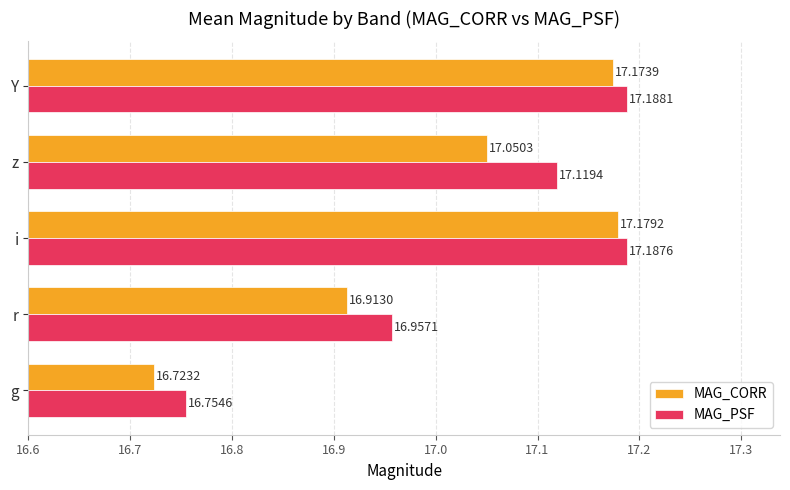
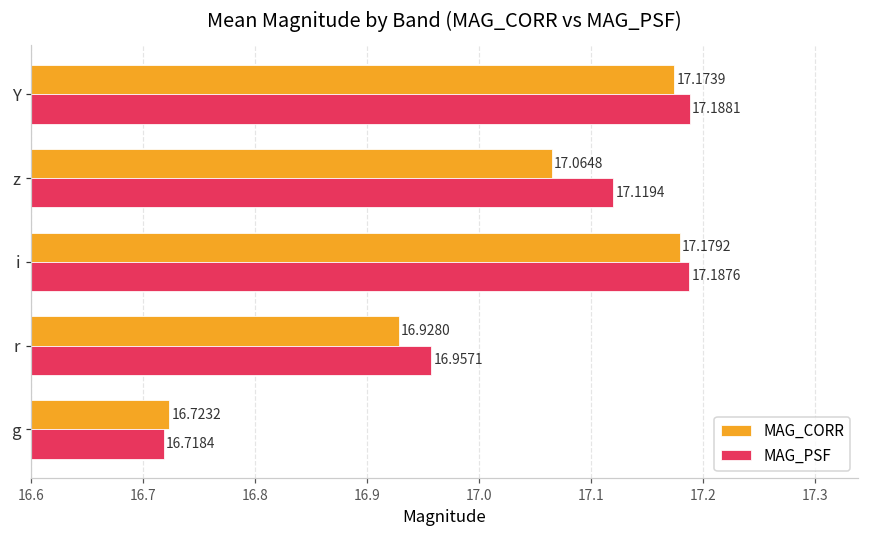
  {
    "MAG_CORR": {
      "Y": 17.1739,
-     "z": 17.0503,
+     "z": 17.0648,
      "i": 17.1792,
-     "r": 16.9130,
+     "r": 16.9280,
      "g": 16.7232
    },
    "MAG_PSF": {
      "Y": 17.1881,
      "z": 17.1194,
      "i": 17.1876,
      "r": 16.9571,
-     "g": 16.7546
+     "g": 16.7184
    }
  }
